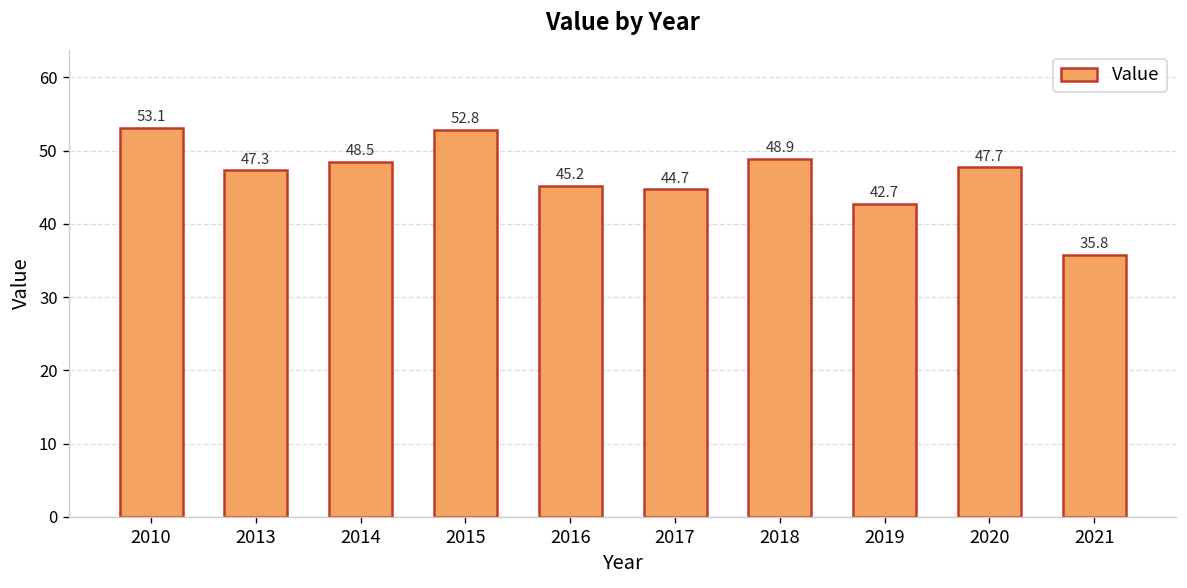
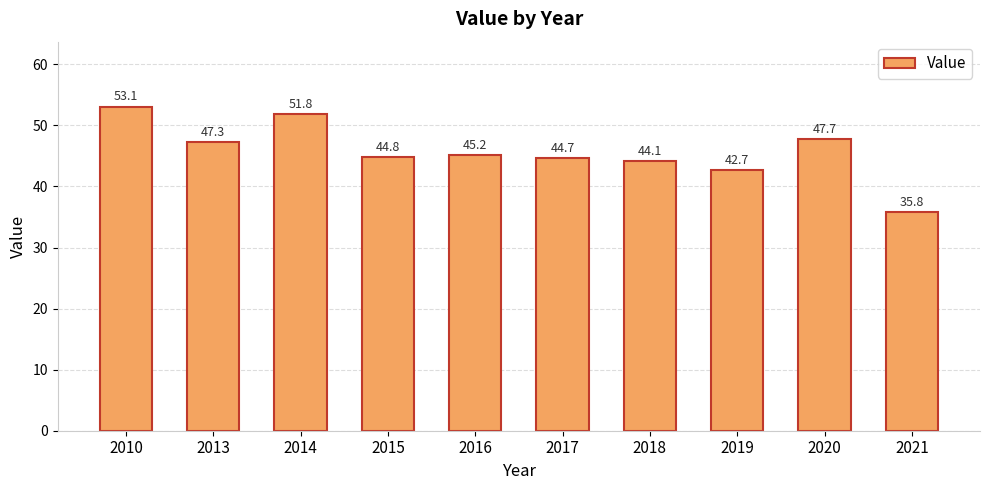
  {
    "2010": 53.1,
    "2013": 47.3,
-   "2014": 48.5,
-   "2015": 52.8,
+   "2014": 51.8,
+   "2015": 44.8,
    "2016": 45.2,
    "2017": 44.7,
-   "2018": 48.9,
+   "2018": 44.1,
    "2019": 42.7,
    "2020": 47.7,
    "2021": 35.8
  }
